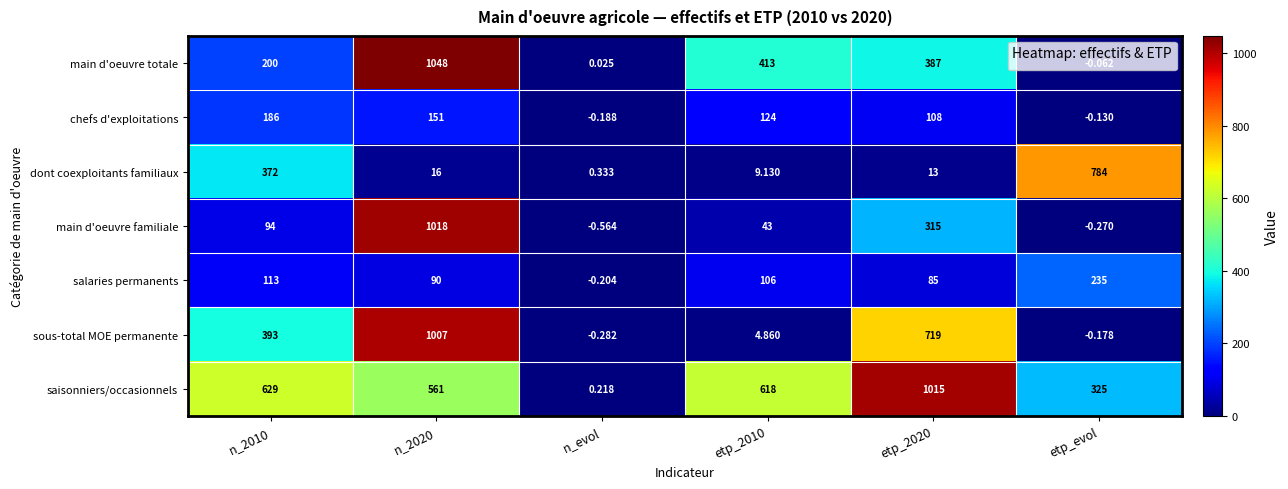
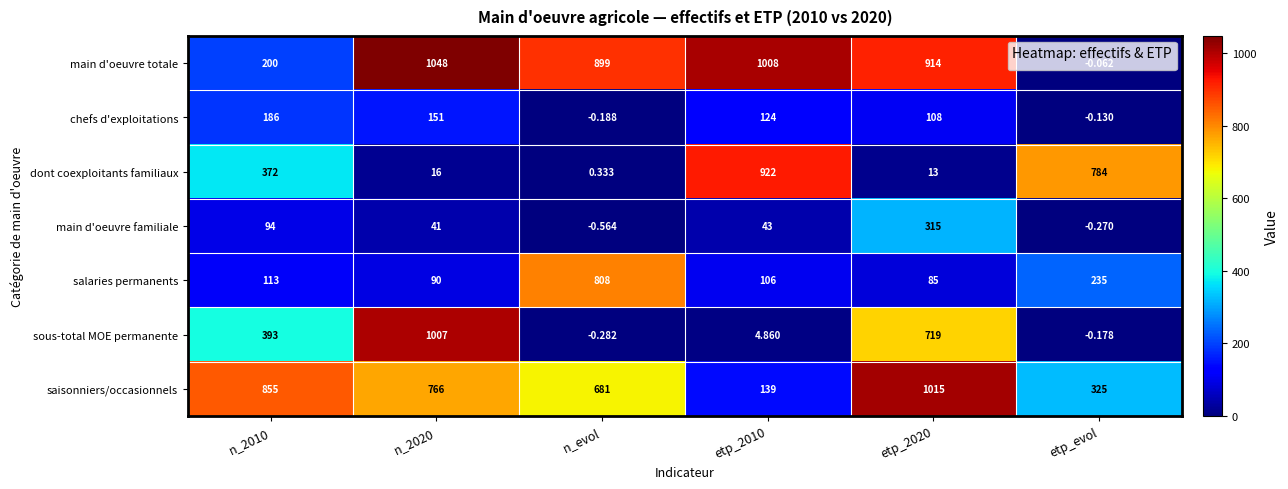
  {
    "main d'oeuvre totale": {
      "n_2010": 200,
      "n_2020": 1048,
-     "n_evol": 0.025,
-     "etp_2010": 413,
-     "etp_2020": 387
+     "n_evol": 899,
+     "etp_2010": 1008,
+     "etp_2020": 914
    },
    "chefs d'exploitations": {
      "n_2010": 186,
      "n_2020": 151,
      "n_evol": -0.188,
      "etp_2010": 124,
      "etp_2020": 108,
      "etp_evol": -0.130
    },
    "dont coexploitants familiaux": {
      "n_2010": 372,
      "n_2020": 16,
      "n_evol": 0.333,
-     "etp_2010": 9.130,
+     "etp_2010": 922,
      "etp_2020": 13,
      "etp_evol": 784
    },
    "main d'oeuvre familiale": {
      "n_2010": 94,
-     "n_2020": 1018,
+     "n_2020": 41,
      "n_evol": -0.564,
      "etp_2010": 43,
      "etp_2020": 315,
      "etp_evol": -0.270
    },
    "salaries permanents": {
      "n_2010": 113,
      "n_2020": 90,
-     "n_evol": -0.204,
+     "n_evol": 808,
      "etp_2010": 106,
      "etp_2020": 85,
      "etp_evol": 235
    },
    "sous-total MOE permanente": {
      "n_2010": 393,
      "n_2020": 1007,
      "n_evol": -0.282,
      "etp_2010": 4.860,
      "etp_2020": 719,
      "etp_evol": -0.178
    },
    "saisonniers/occasionnels": {
-     "n_2010": 629,
-     "n_2020": 561,
-     "n_evol": 0.218,
-     "etp_2010": 618,
+     "n_2010": 855,
+     "n_2020": 766,
+     "n_evol": 681,
+     "etp_2010": 139,
      "etp_2020": 1015,
      "etp_evol": 325
    }
  }
